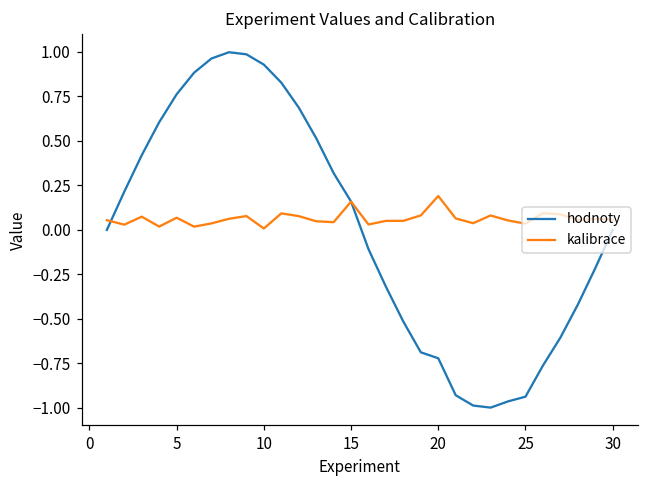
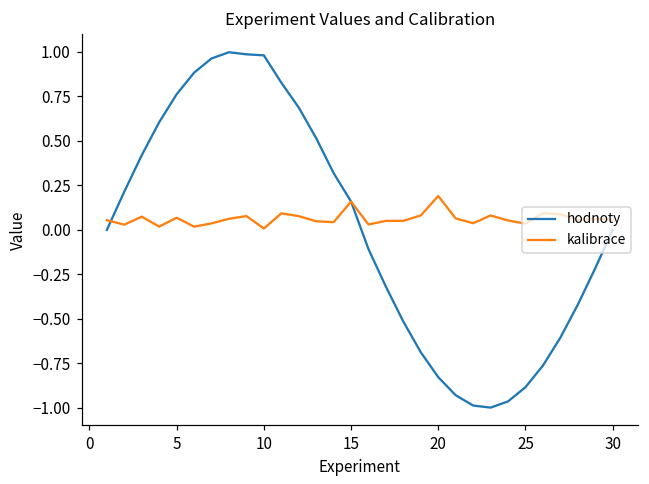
  {
    "hodnoty": {
      "5": 0.76,
-     "10": 0.93,
-     "20": -0.72,
-     "25": -0.94
+     "10": 0.98,
+     "20": -0.83,
+     "25": -0.88
    },
    "kalibrace": {
      "5": 0.07,
      "10": 0.01,
      "20": 0.19
    }
  }
